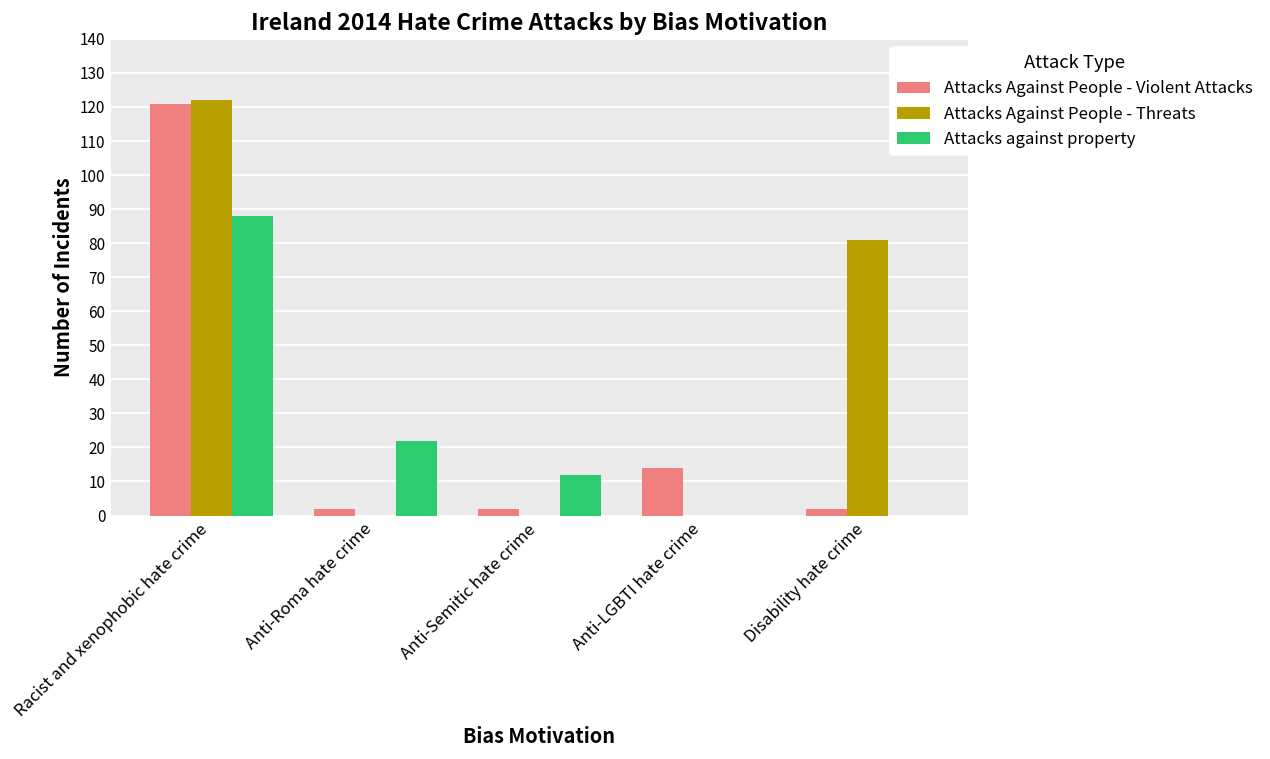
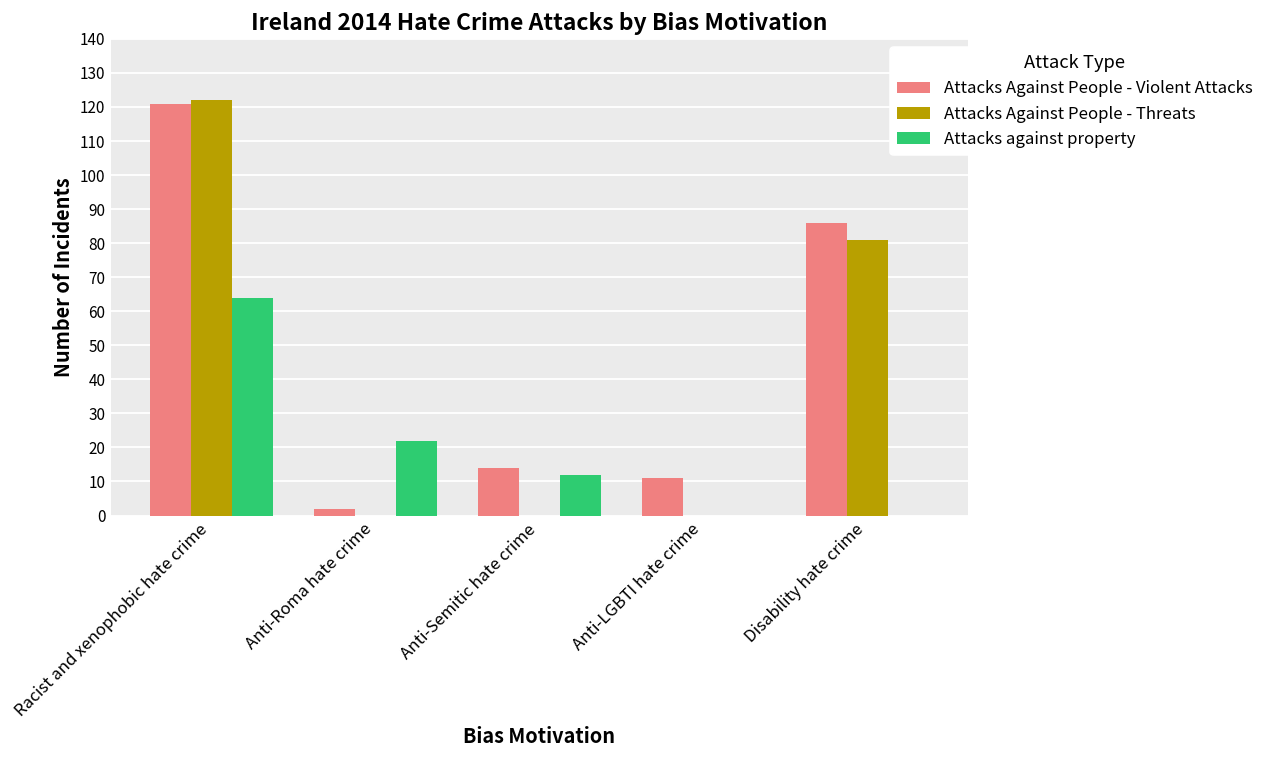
  {
    "Attacks Against People - Violent Attacks": {
      "Racist and xenophobic hate crime": 121,
      "Anti-Roma hate crime": 2,
-     "Anti-Semitic hate crime": 2,
-     "Anti-LGBTI hate crime": 14,
-     "Disability hate crime": 2
+     "Anti-Semitic hate crime": 14,
+     "Anti-LGBTI hate crime": 11,
+     "Disability hate crime": 86
    },
    "Attacks Against People - Threats": {
      "Racist and xenophobic hate crime": 122,
      "Anti-Roma hate crime": 0,
      "Anti-Semitic hate crime": 0,
      "Anti-LGBTI hate crime": 0,
      "Disability hate crime": 81
    },
    "Attacks against property": {
-     "Racist and xenophobic hate crime": 88,
+     "Racist and xenophobic hate crime": 64,
      "Anti-Roma hate crime": 22,
      "Anti-Semitic hate crime": 12,
      "Anti-LGBTI hate crime": 0,
      "Disability hate crime": 0
    }
  }
